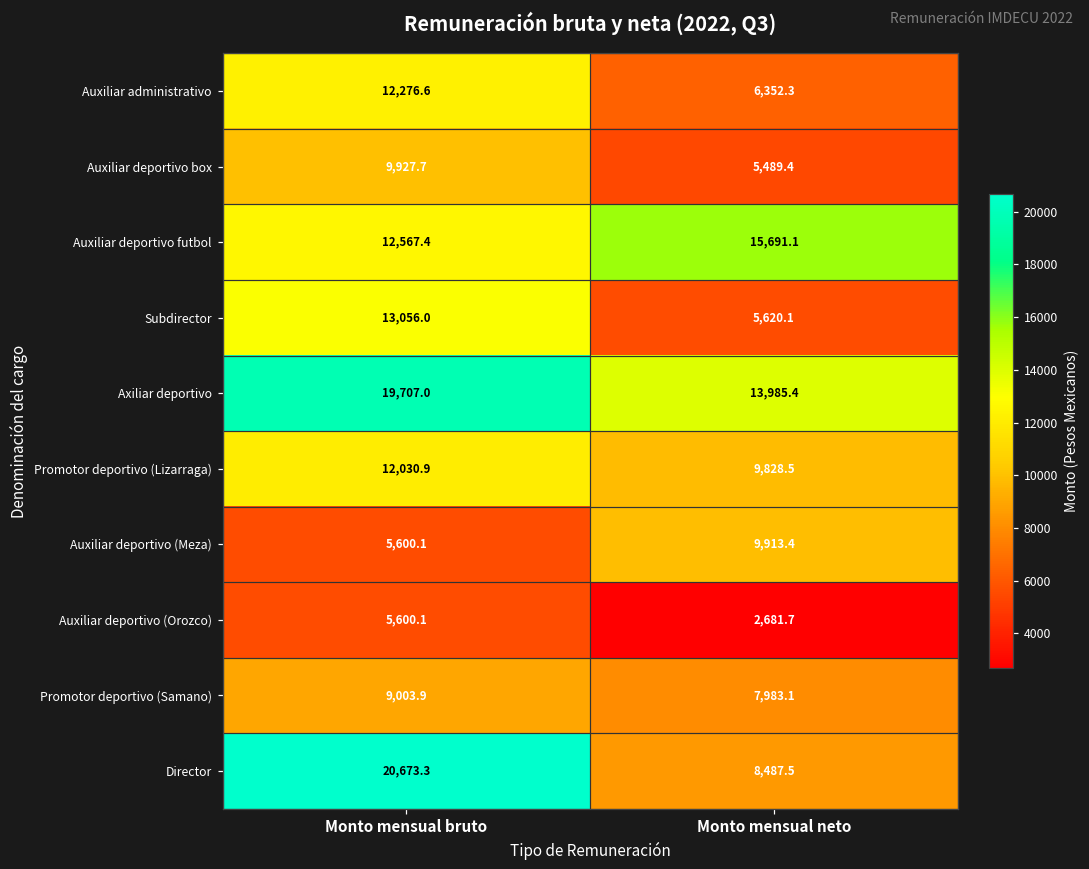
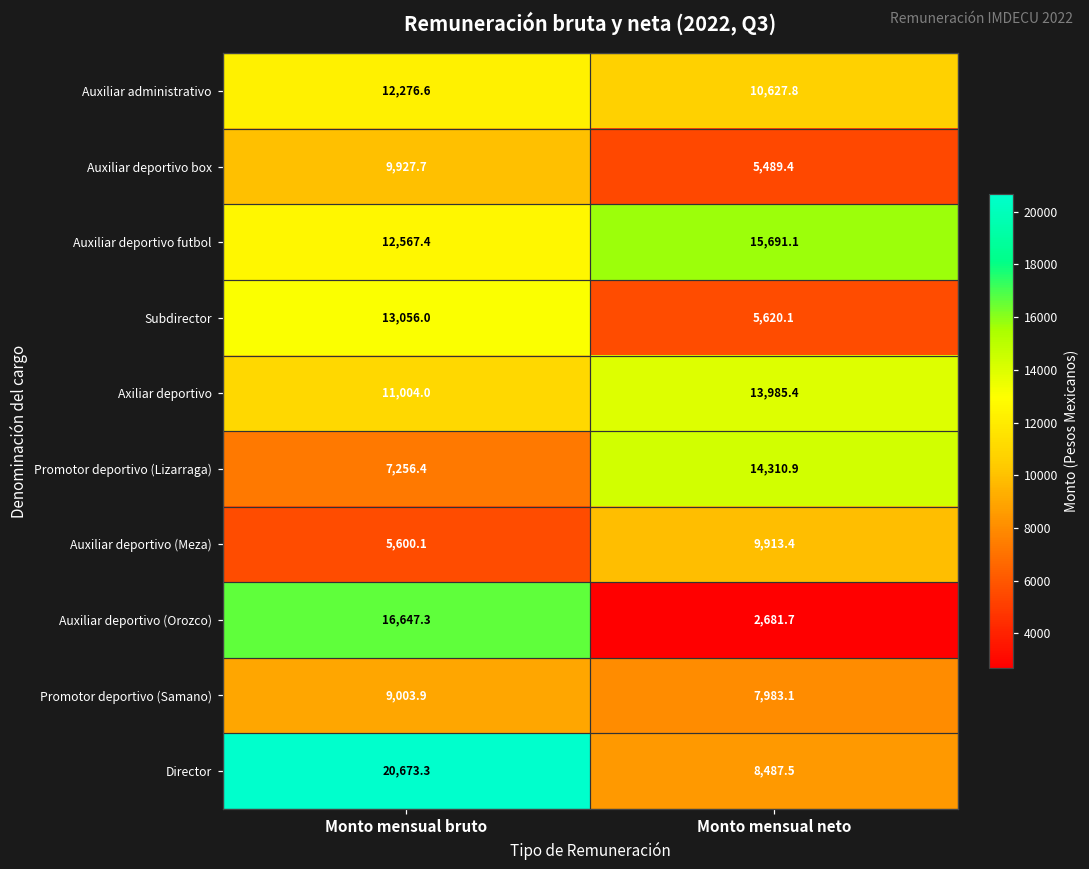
  {
    "Auxiliar administrativo": {
      "Monto mensual bruto": "12,276.6",
-     "Monto mensual neto": "6,352.3"
+     "Monto mensual neto": "10,627.8"
    },
    "Auxiliar deportivo box": {
      "Monto mensual bruto": "9,927.7",
      "Monto mensual neto": "5,489.4"
    },
    "Auxiliar deportivo futbol": {
      "Monto mensual bruto": "12,567.4",
      "Monto mensual neto": "15,691.1"
    },
    "Subdirector": {
      "Monto mensual bruto": "13,056.0",
      "Monto mensual neto": "5,620.1"
    },
    "Axiliar deportivo": {
-     "Monto mensual bruto": "19,707.0",
+     "Monto mensual bruto": "11,004.0",
      "Monto mensual neto": "13,985.4"
    },
    "Promotor deportivo (Lizarraga)": {
-     "Monto mensual bruto": "12,030.9",
-     "Monto mensual neto": "9,828.5"
+     "Monto mensual bruto": "7,256.4",
+     "Monto mensual neto": "14,310.9"
    },
    "Auxiliar deportivo (Meza)": {
      "Monto mensual bruto": "5,600.1",
      "Monto mensual neto": "9,913.4"
    },
    "Auxiliar deportivo (Orozco)": {
-     "Monto mensual bruto": "5,600.1",
+     "Monto mensual bruto": "16,647.3",
      "Monto mensual neto": "2,681.7"
    },
    "Promotor deportivo (Samano)": {
      "Monto mensual bruto": "9,003.9",
      "Monto mensual neto": "7,983.1"
    },
    "Director": {
      "Monto mensual bruto": "20,673.3",
      "Monto mensual neto": "8,487.5"
    }
  }
